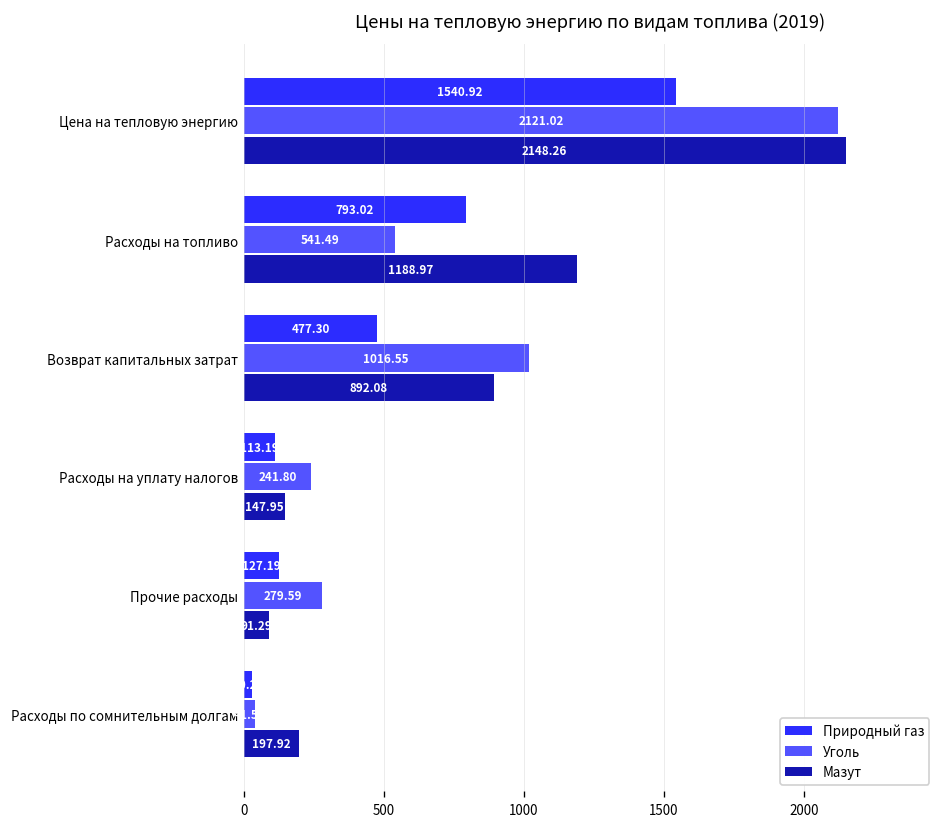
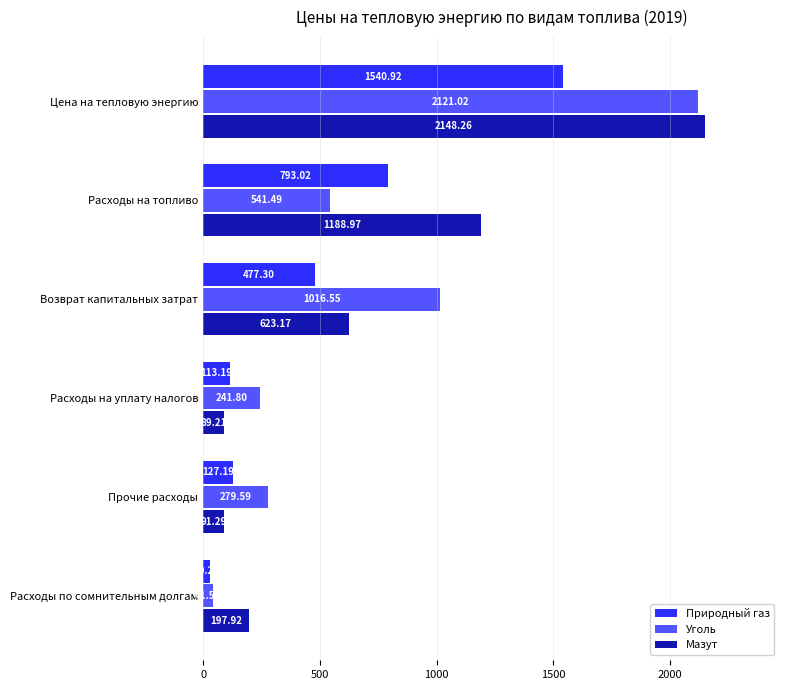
  {
    "Мазут": {
      "Цена на тепловую энергию": 2148.26,
      "Расходы на топливо": 1188.97,
-     "Возврат капитальных затрат": 892.08,
-     "Расходы на уплату налогов": 147.95,
+     "Возврат капитальных затрат": 623.17,
+     "Расходы на уплату налогов": 89.21,
      "Прочие расходы": 91.29,
      "Расходы по сомнительным долгам": 197.92
    }
  }
